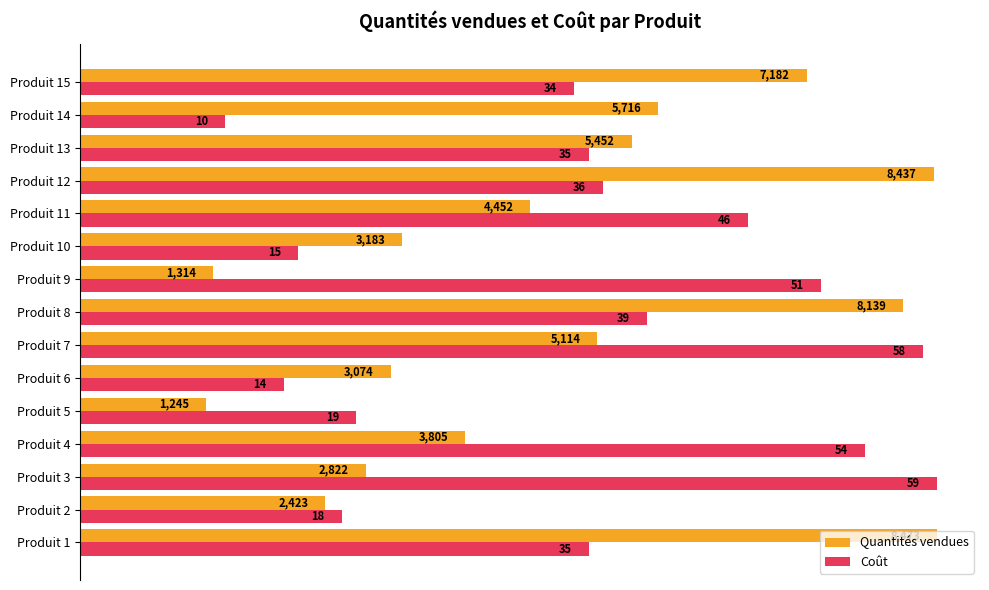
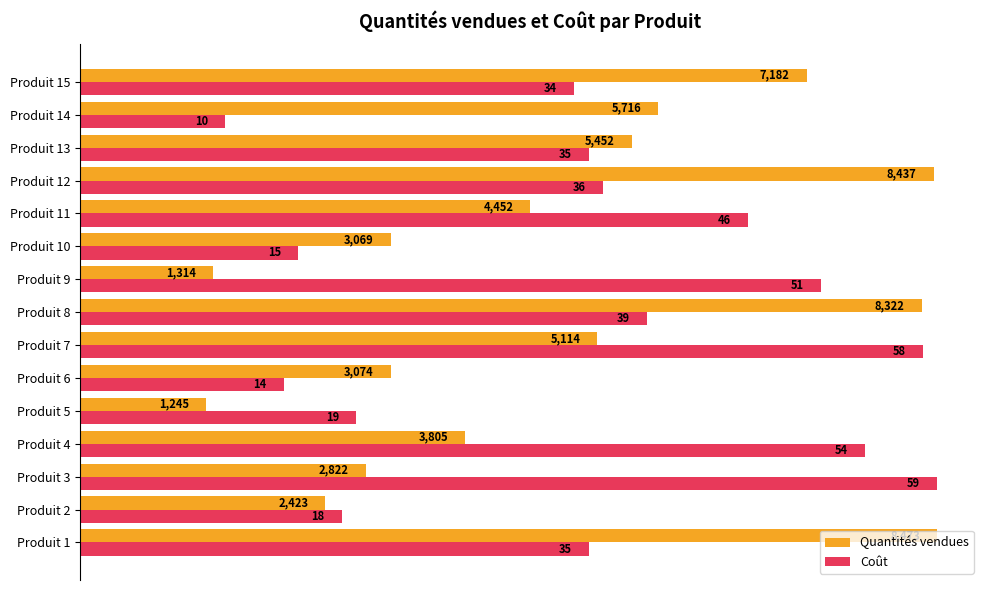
  {
    "Quantités vendues": {
-     "Produit 10": "3,183",
-     "Produit 8": "8,139"
+     "Produit 10": "3,069",
+     "Produit 8": "8,322"
    }
  }
